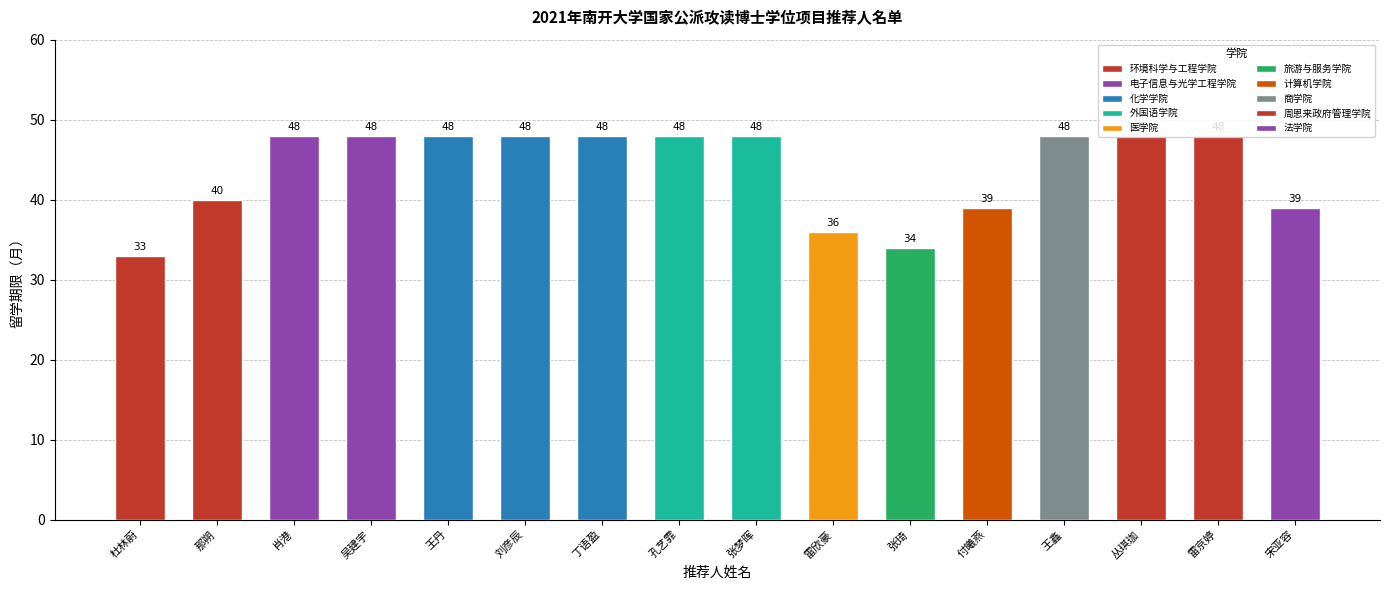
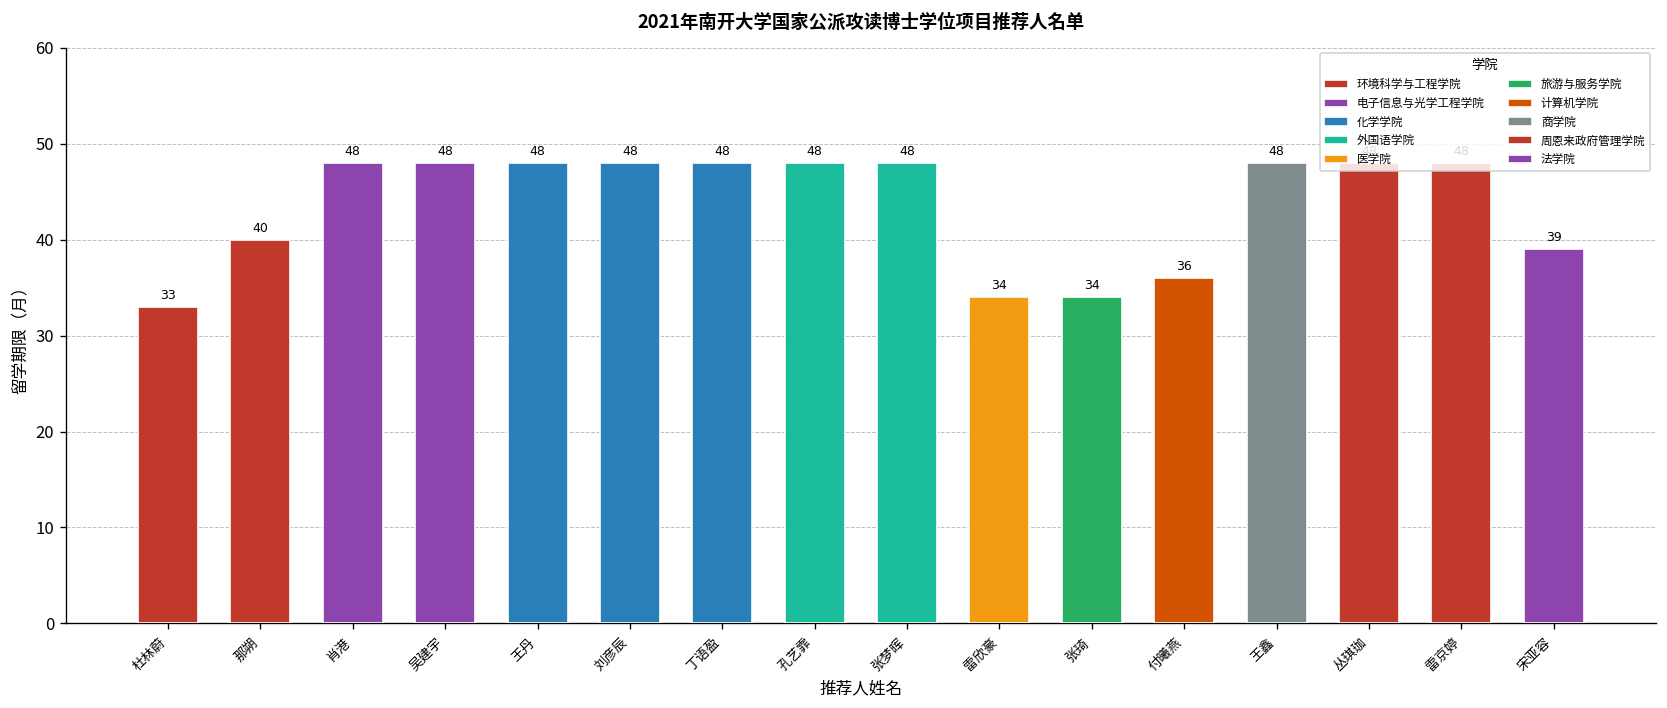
  {
    "杜林蔚": 33,
    "那朔": 40,
    "肖港": 48,
    "吴建宇": 48,
    "王丹": 48,
    "刘彦辰": 48,
    "丁语盈": 48,
    "孔艺霏": 48,
    "张梦晖": 48,
-   "雷欣豪": 36,
+   "雷欣豪": 34,
    "张琦": 34,
-   "付曦燕": 39,
+   "付曦燕": 36,
    "王鑫": 48,
    "宋亚容": 39
  }
